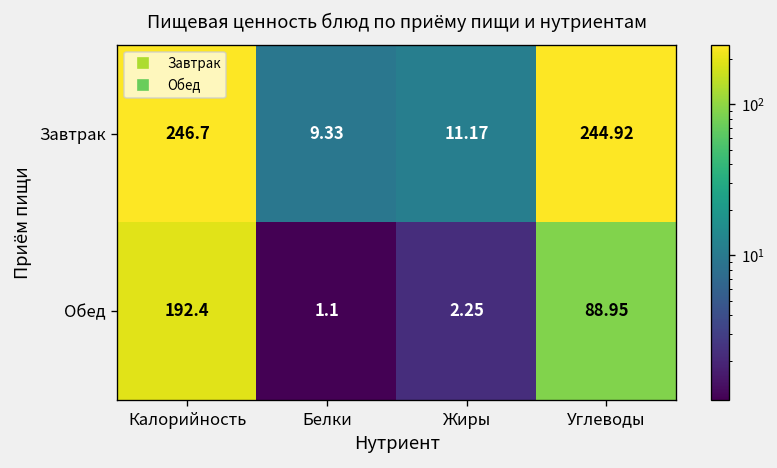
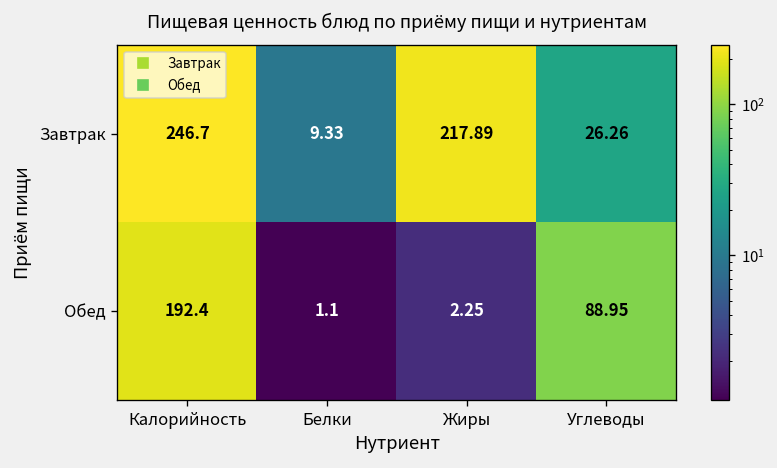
  {
    "Завтрак": {
      "Калорийность": 246.7,
      "Белки": 9.33,
-     "Жиры": 11.17,
-     "Углеводы": 244.92
+     "Жиры": 217.89,
+     "Углеводы": 26.26
    },
    "Обед": {
      "Калорийность": 192.4,
      "Белки": 1.1,
      "Жиры": 2.25,
      "Углеводы": 88.95
    }
  }
